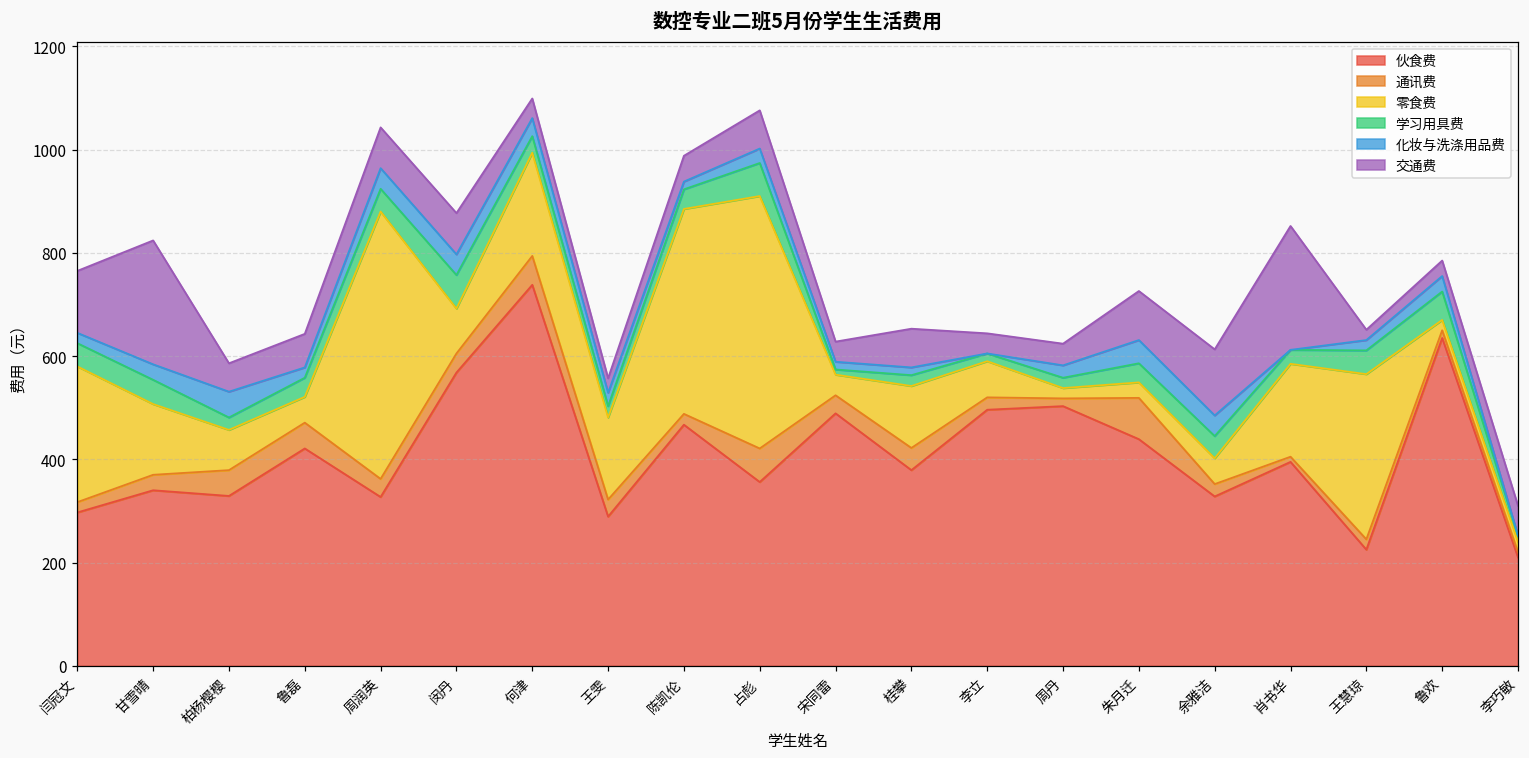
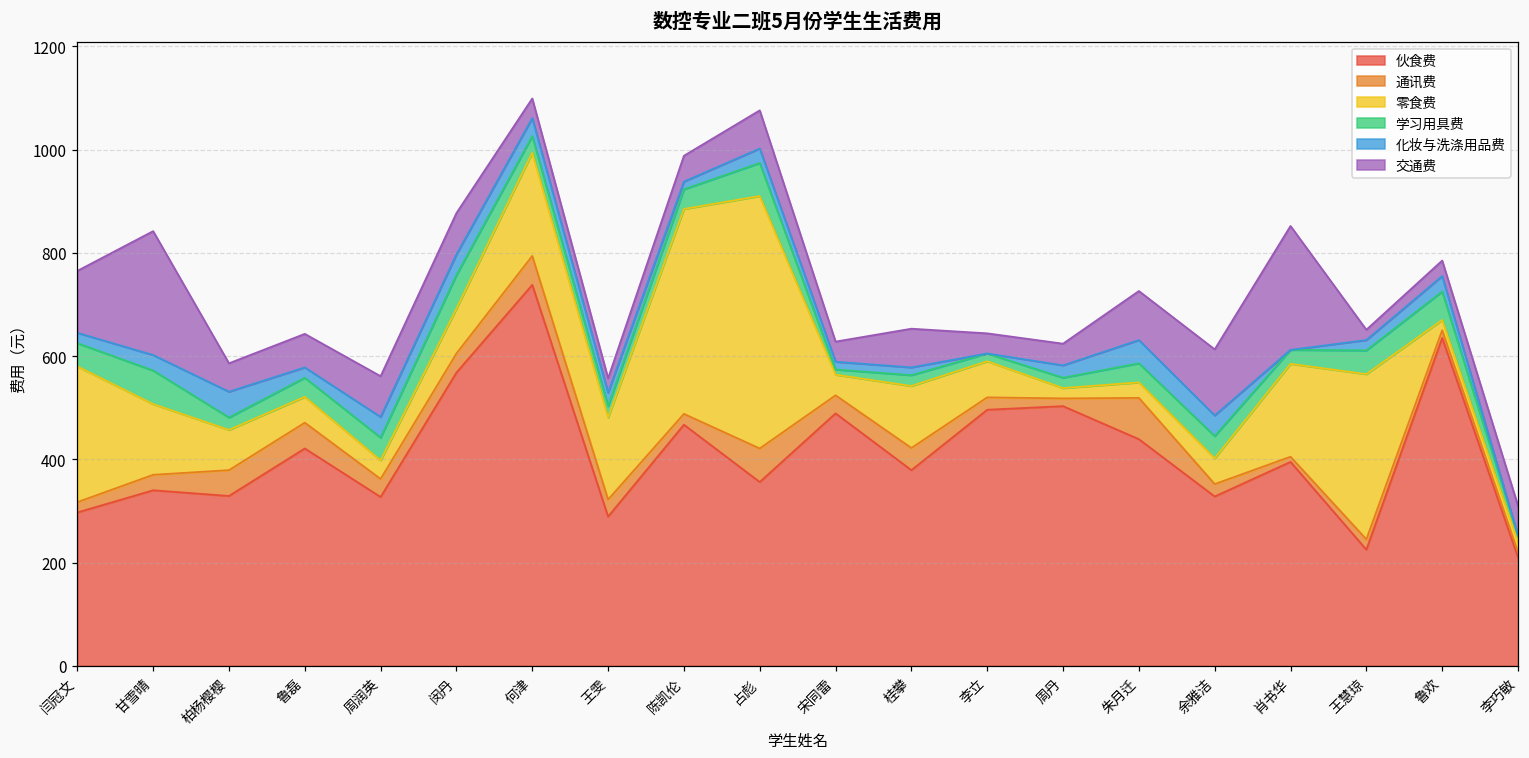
  {
    "零食费": {
      "闫冠文": 260,
      "甘雪晴": 140,
      "柏杨樱樱": 80,
      "鲁磊": 50,
-     "周润英": 520,
+     "周润英": 40,
      "闵丹": 90,
      "何津": 200,
      "王雯": 160,
      "陈凯伦": 400,
      "占彪": 490,
      "宋同雷": 40,
      "桂攀": 120,
      "李立": 70,
      "周丹": 20,
      "朱月迁": 30,
      "余雅洁": 50,
      "肖书华": 180,
      "王慧琼": 320,
      "鲁欢": 20,
      "李巧敏": 20
    },
    "学习用具费": {
      "闫冠文": 50,
-     "甘雪晴": 50,
+     "甘雪晴": 70,
      "柏杨樱樱": 20,
      "鲁磊": 40,
      "周润英": 40,
      "闵丹": 70,
      "何津": 30,
      "王雯": 20,
      "陈凯伦": 40,
      "占彪": 60,
      "宋同雷": 10,
      "桂攀": 20,
      "周丹": 20,
      "朱月迁": 40,
      "余雅洁": 40,
      "王慧琼": 50,
      "鲁欢": 60
    },
    "化妆与洗涤用品费": {
      "闫冠文": 20,
      "甘雪晴": 30,
      "柏杨樱樱": 50,
      "鲁磊": 20,
      "周润英": 40,
      "闵丹": 40,
      "何津": 40,
      "王雯": 30,
      "陈凯伦": 20,
      "占彪": 30,
      "宋同雷": 20,
      "桂攀": 20,
      "周丹": 20,
      "朱月迁": 50,
      "余雅洁": 40,
      "王慧琼": 20,
      "鲁欢": 30
    },
    "交通费": {
      "闫冠文": 120,
      "甘雪晴": 240,
      "柏杨樱樱": 60,
      "鲁磊": 70,
      "周润英": 80,
      "闵丹": 80,
      "何津": 40,
      "王雯": 30,
      "陈凯伦": 50,
      "占彪": 70,
      "宋同雷": 40,
      "桂攀": 80,
      "李立": 40,
      "周丹": 40,
      "朱月迁": 100,
      "余雅洁": 130,
      "肖书华": 240,
      "王慧琼": 20,
      "鲁欢": 30,
      "李巧敏": 60
    }
  }
